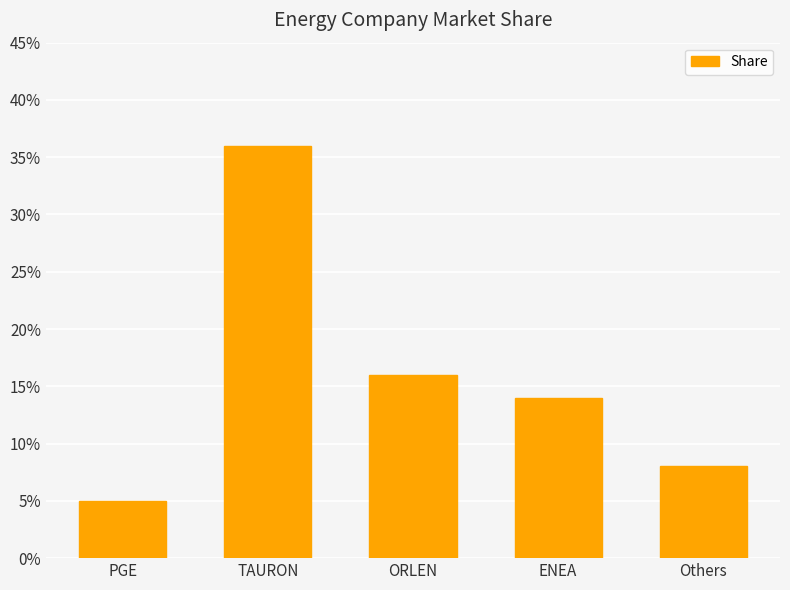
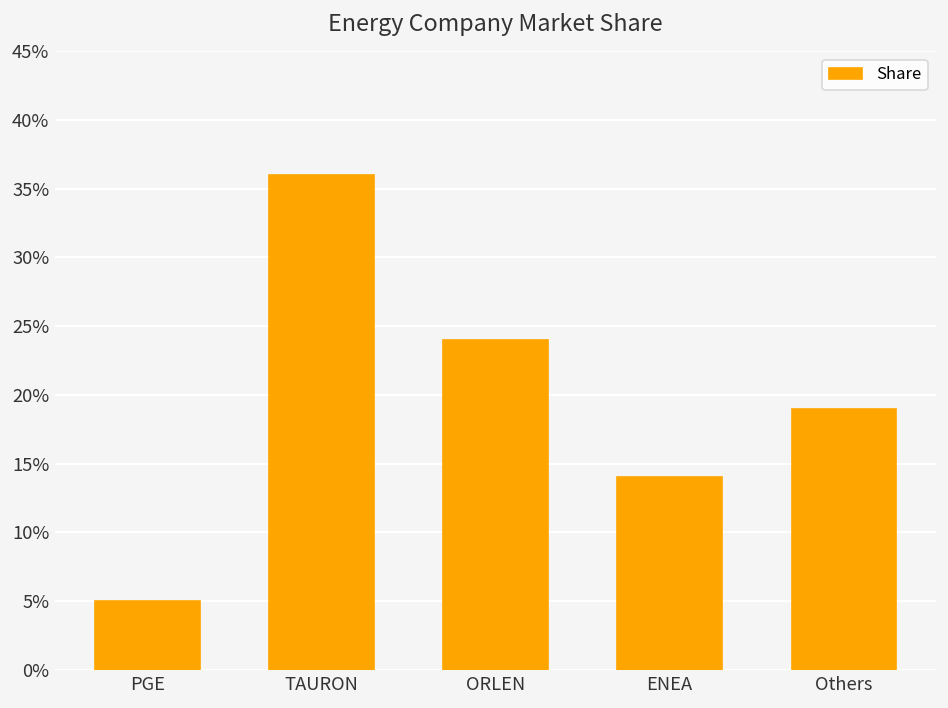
  {
    "PGE": "5.0%",
    "TAURON": "36.0%",
-   "ORLEN": "16.0%",
+   "ORLEN": "24.0%",
    "ENEA": "14.0%",
-   "Others": "8.0%"
+   "Others": "19.0%"
  }
